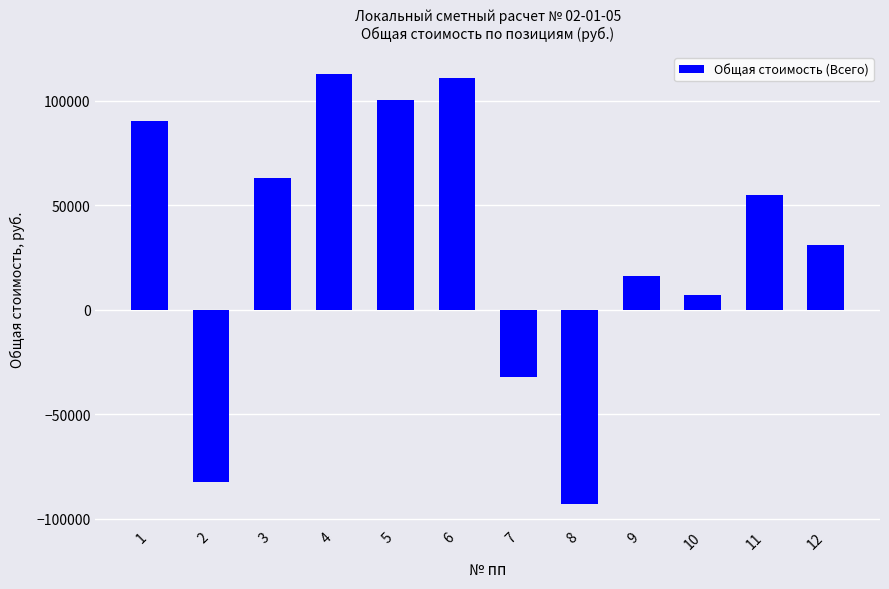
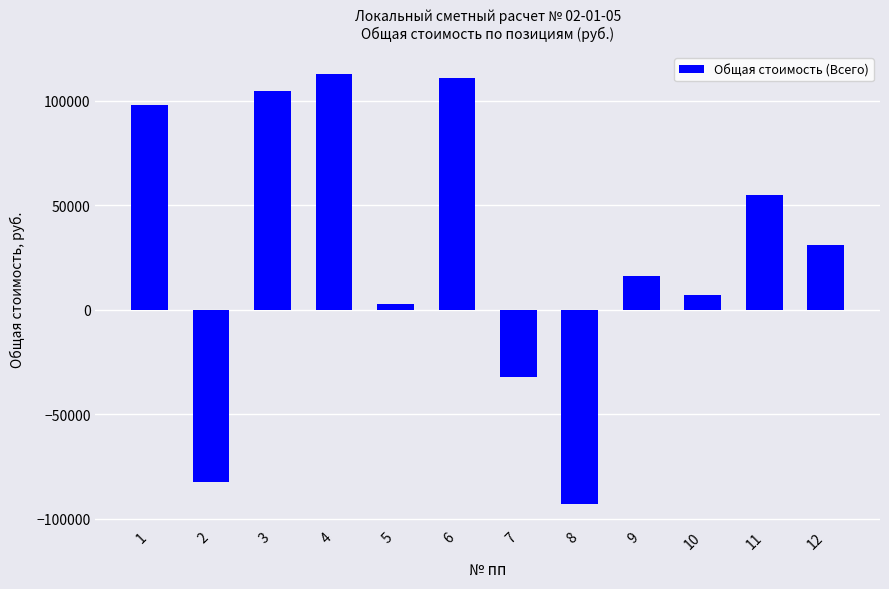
  {
-   "1": 90000,
+   "1": 98000,
    "2": -82000,
-   "3": 63000,
+   "3": 105000,
    "4": 113000,
-   "5": 101000,
+   "5": 3000,
    "6": 111000,
    "7": -32000,
    "8": -93000,
    "9": 16000,
    "10": 7000,
    "11": 55000,
    "12": 31000
  }
